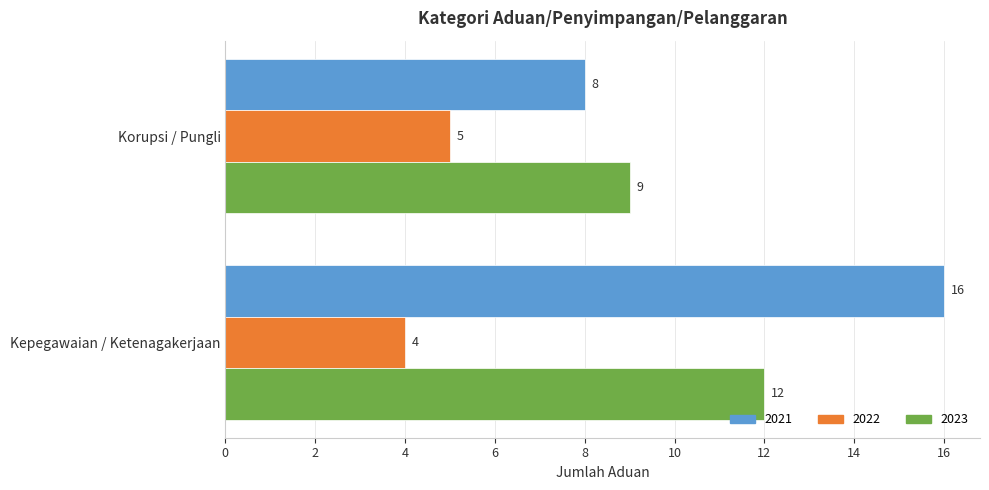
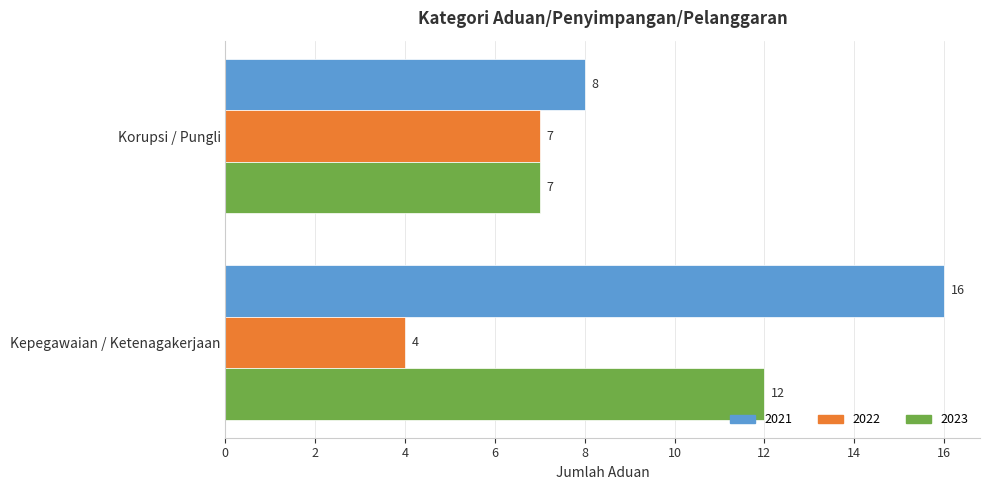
  {
    "2021": {
      "Korupsi / Pungli": 8,
      "Kepegawaian / Ketenagakerjaan": 16
    },
    "2022": {
-     "Korupsi / Pungli": 5,
+     "Korupsi / Pungli": 7,
      "Kepegawaian / Ketenagakerjaan": 4
    },
    "2023": {
-     "Korupsi / Pungli": 9,
+     "Korupsi / Pungli": 7,
      "Kepegawaian / Ketenagakerjaan": 12
    }
  }
